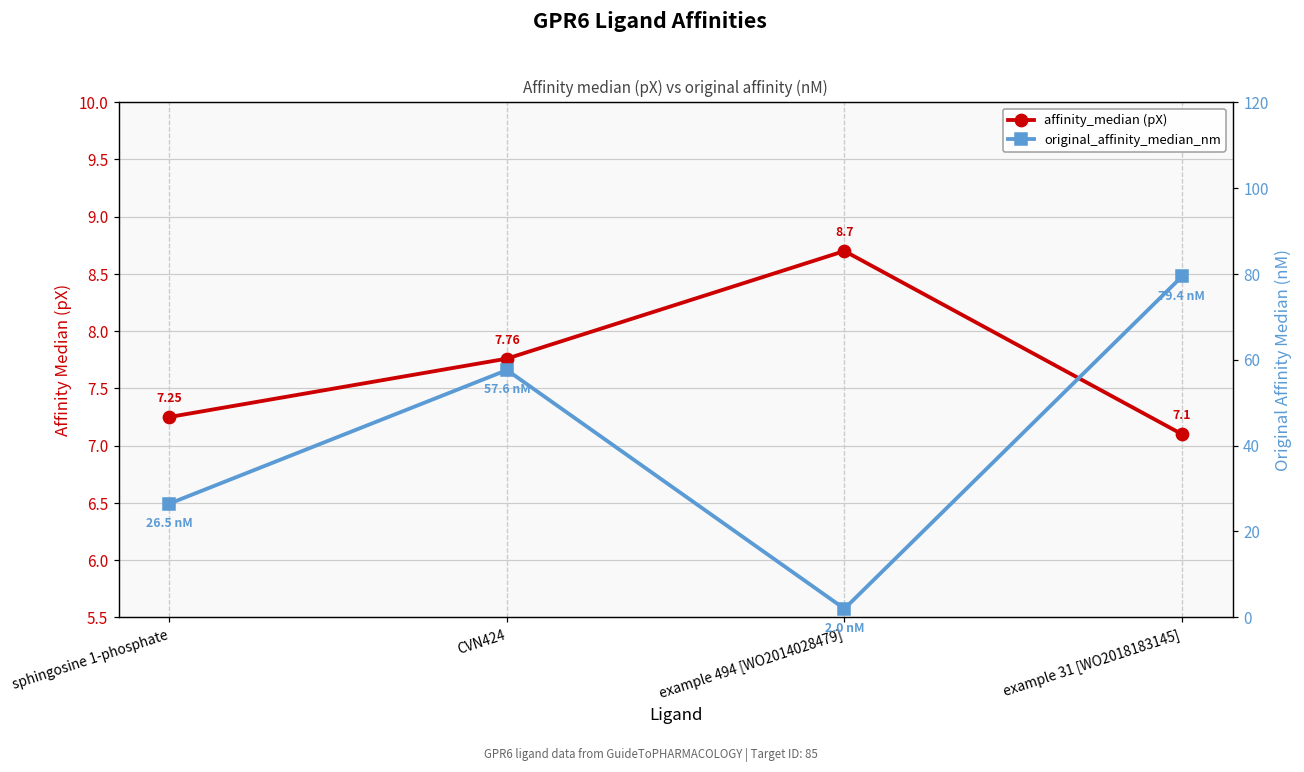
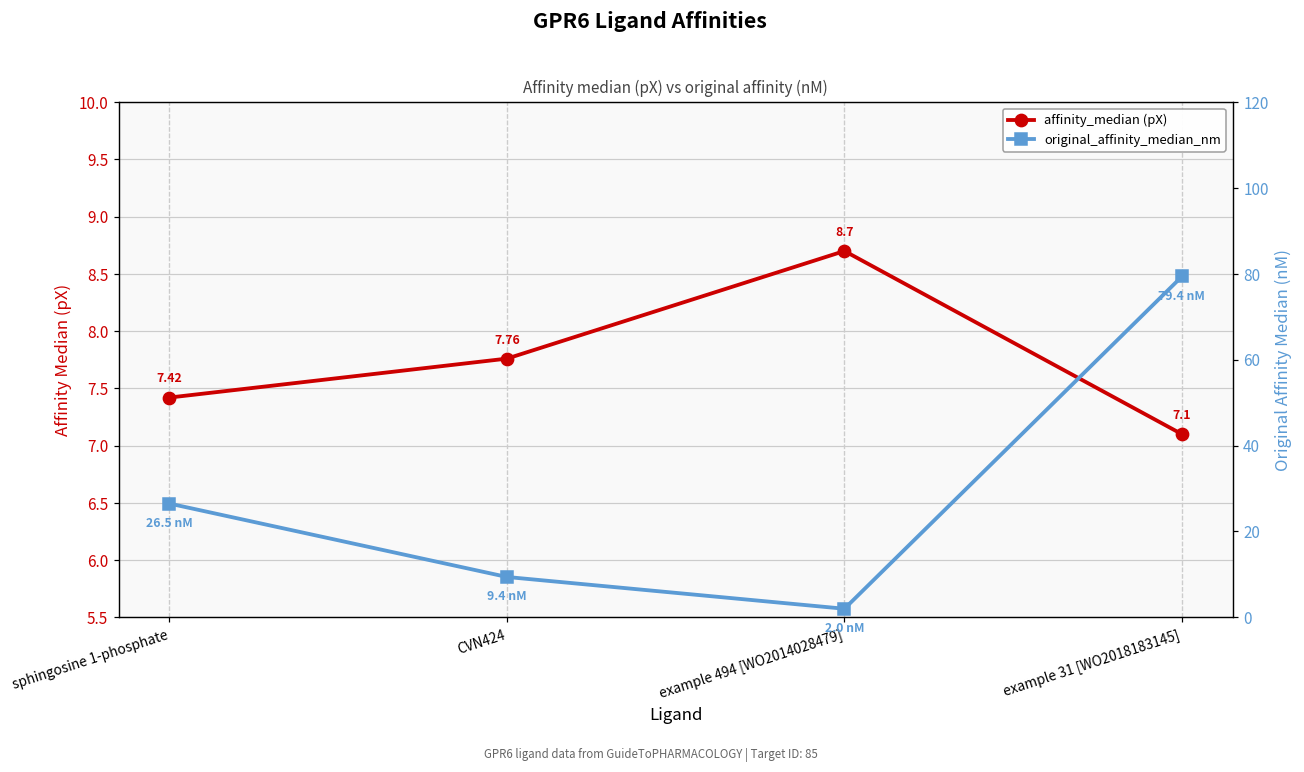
  {
    "affinity_median (pX)": {
-     "sphingosine 1-phosphate": 7.25,
+     "sphingosine 1-phosphate": 7.42,
      "CVN424": 7.76,
      "example 494 [WO2014028479]": 8.7,
      "example 31 [WO2018183145]": 7.1
    },
    "original_affinity_median_nm": {
      "sphingosine 1-phosphate": 26.5,
-     "CVN424": 57.6,
+     "CVN424": 9.4,
      "example 494 [WO2014028479]": 2.0,
      "example 31 [WO2018183145]": 79.4
    }
  }
